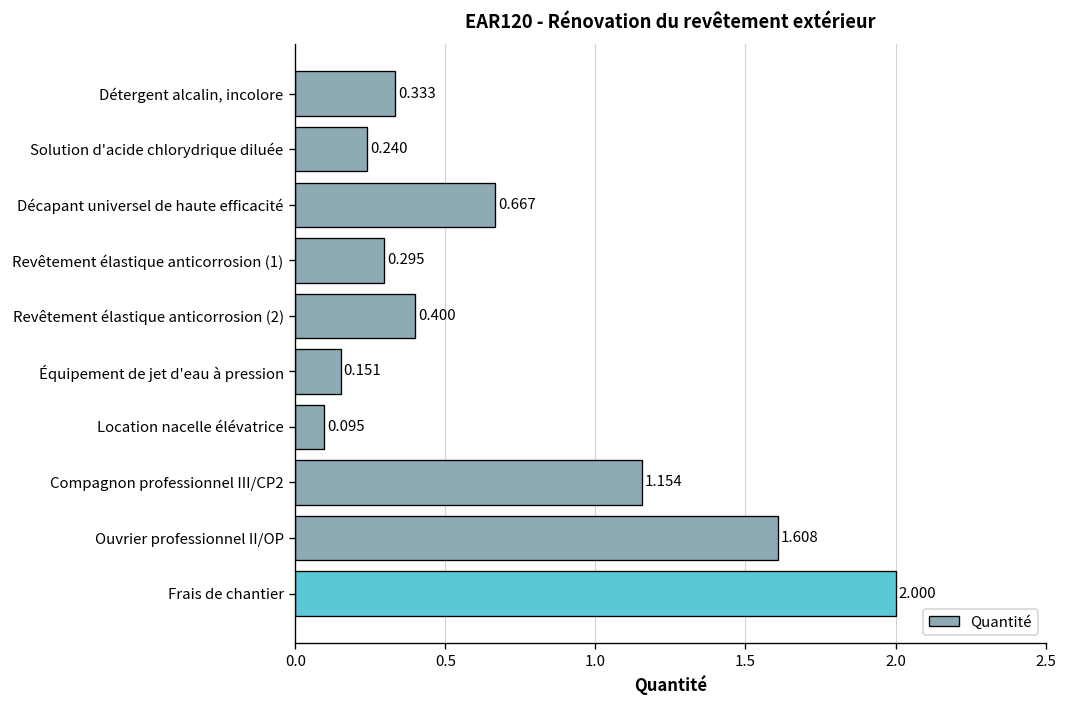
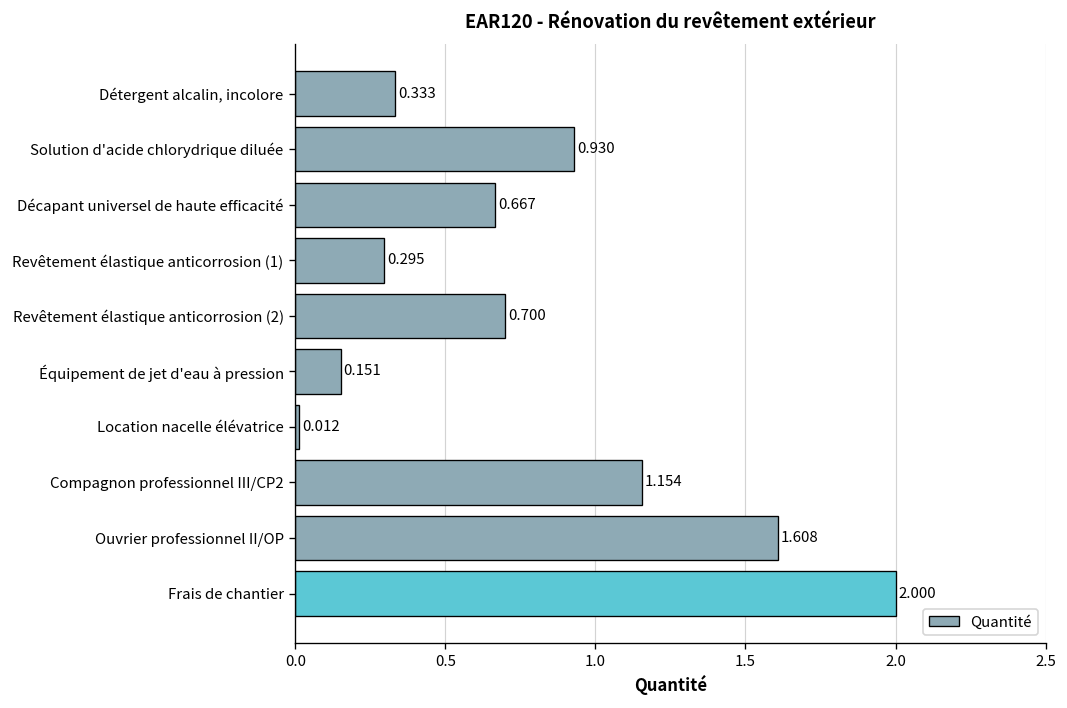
  {
    "Détergent alcalin, incolore": 0.333,
-   "Solution d'acide chlorydrique diluée": 0.240,
+   "Solution d'acide chlorydrique diluée": 0.930,
    "Décapant universel de haute efficacité": 0.667,
    "Revêtement élastique anticorrosion (1)": 0.295,
-   "Revêtement élastique anticorrosion (2)": 0.400,
+   "Revêtement élastique anticorrosion (2)": 0.700,
    "Équipement de jet d'eau à pression": 0.151,
-   "Location nacelle élévatrice": 0.095,
+   "Location nacelle élévatrice": 0.012,
    "Compagnon professionnel III/CP2": 1.154,
    "Ouvrier professionnel II/OP": 1.608,
    "Frais de chantier": 2.000
  }
